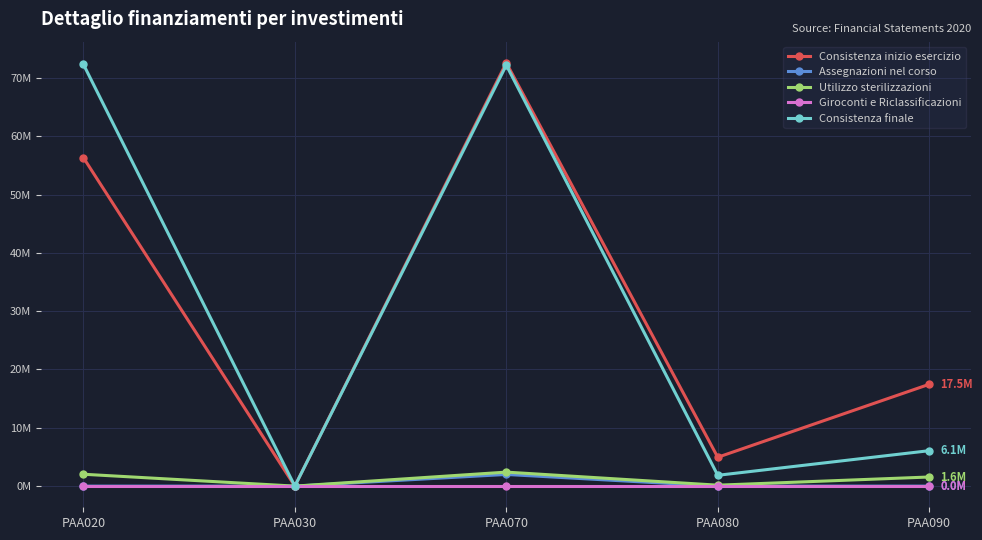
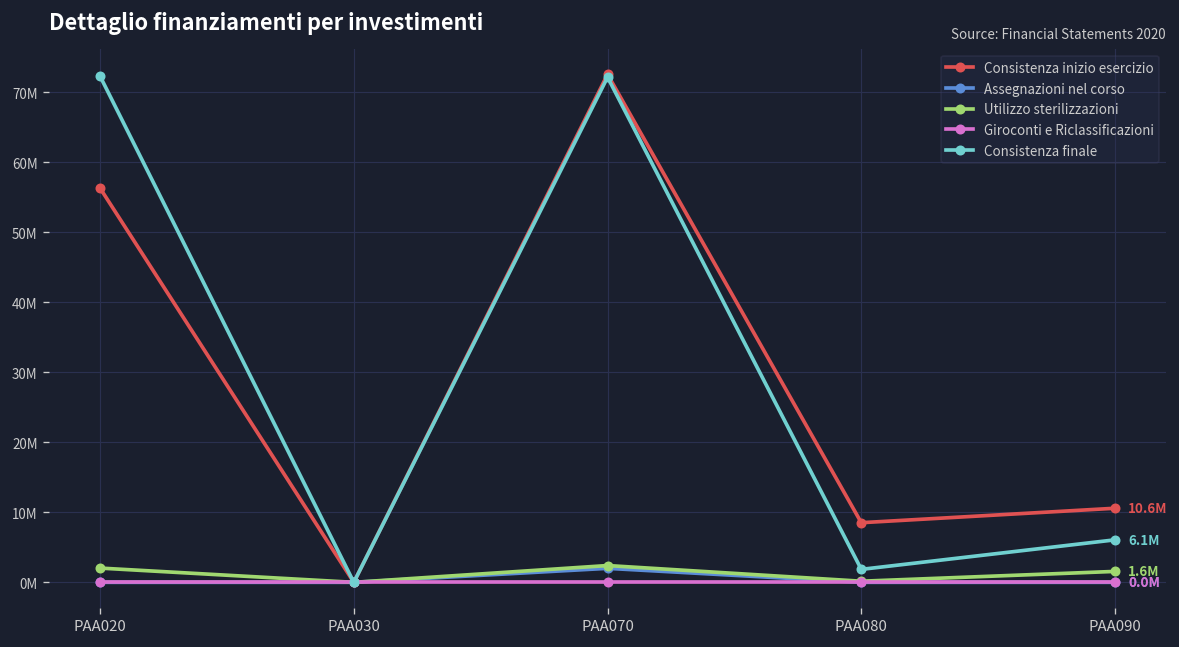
  {
    "Consistenza inizio esercizio": {
-     "PAA080": "5000000",
-     "PAA090": "17.5M"
+     "PAA080": "9000000",
+     "PAA090": "10.6M"
    },
    "Utilizzo sterilizzazioni": {
      "PAA020": "2000000"
    },
    "Giroconti e Riclassificazioni": {
      "PAA070": "0"
    },
    "Consistenza finale": {
      "PAA090": "6.1M"
    }
  }
